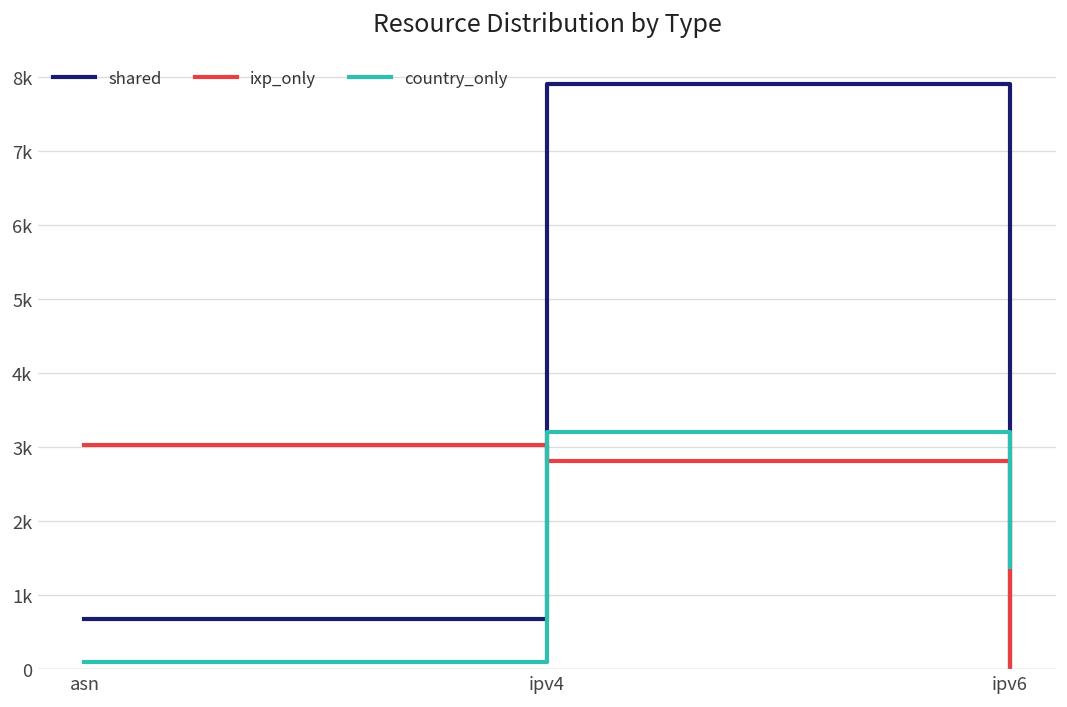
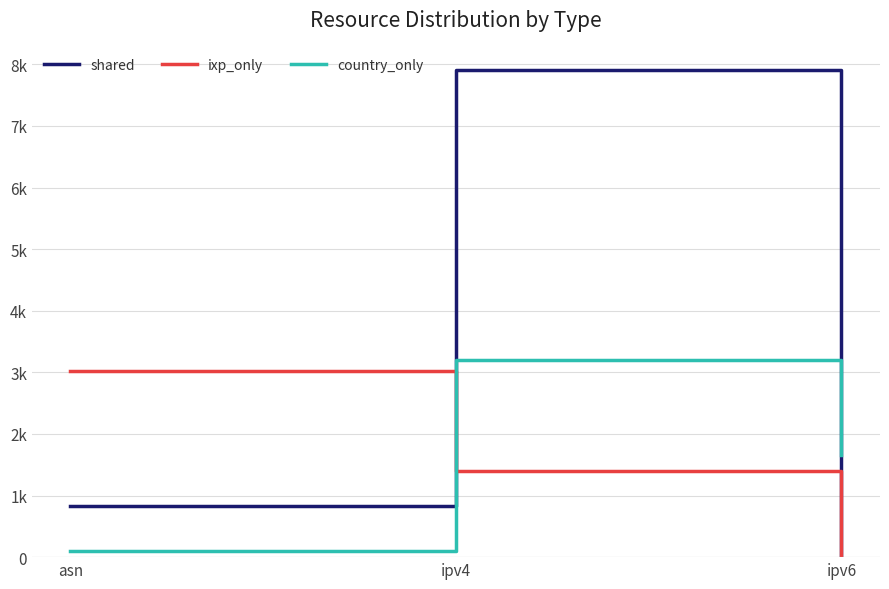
  {
    "shared": {
-     "asn": 700,
+     "asn": 800,
      "ipv4": 7900
    },
    "ixp_only": {
      "asn": 3000,
-     "ipv4": 2800
+     "ipv4": 1400
    },
    "country_only": {
      "asn": 100,
      "ipv4": 3200,
-     "ipv6": 1400
+     "ipv6": 1700
    }
  }
